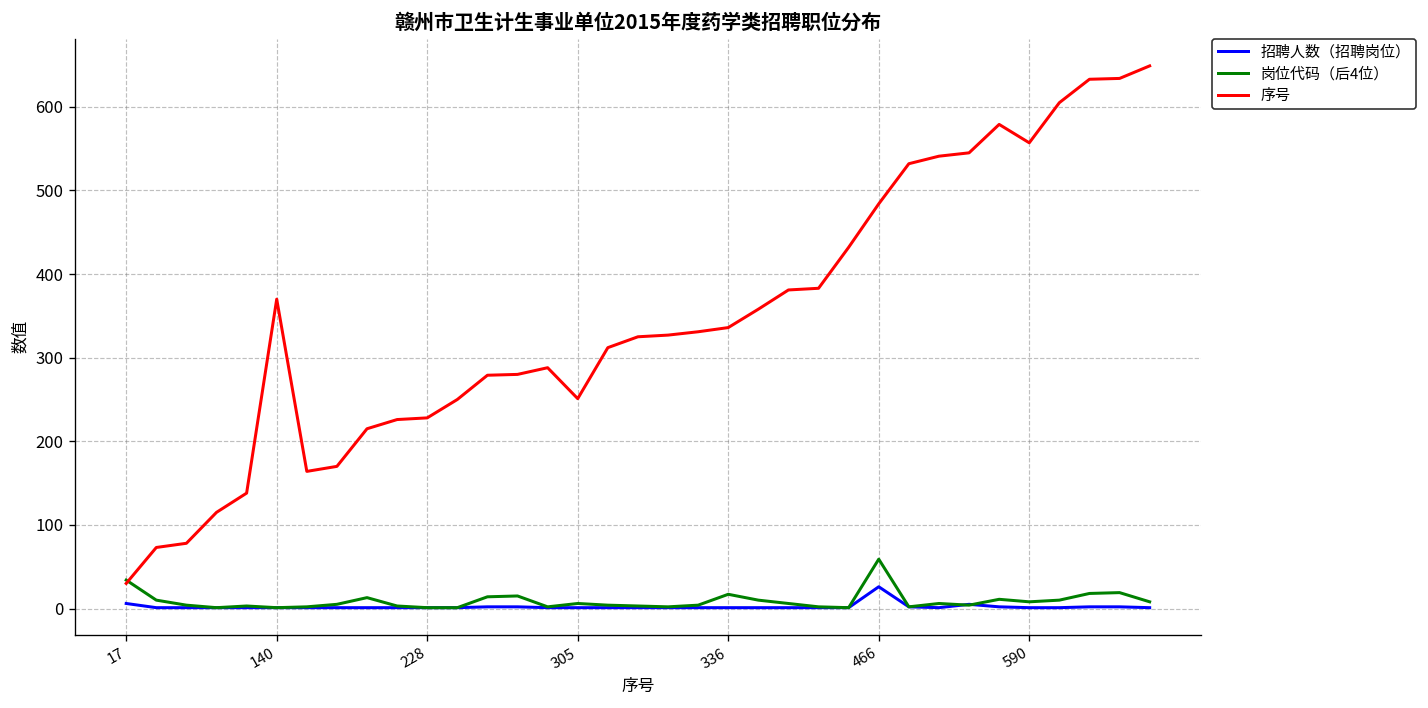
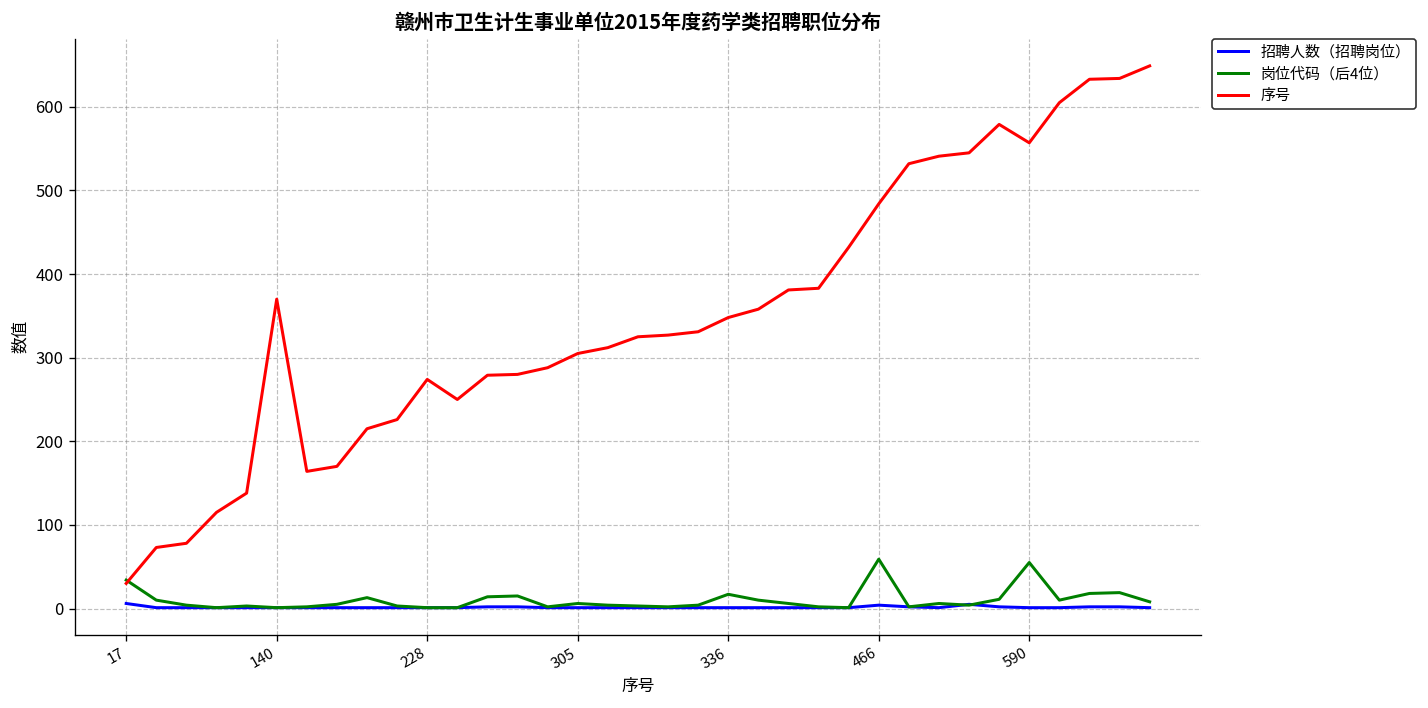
  {
    "招聘人数（招聘岗位）": {
      "17": 10,
      "305": 0,
      "336": 0,
-     "466": 30,
+     "466": 0,
      "590": 0
    },
    "岗位代码（后4位）": {
      "17": 30,
      "305": 10,
      "336": 20,
      "466": 60,
-     "590": 10
+     "590": 60
    },
    "序号": {
      "17": 30,
      "140": 370,
-     "228": 230,
-     "305": 250,
-     "336": 340,
+     "228": 270,
+     "305": 310,
+     "336": 350,
      "466": 480,
      "590": 560
    }
  }
